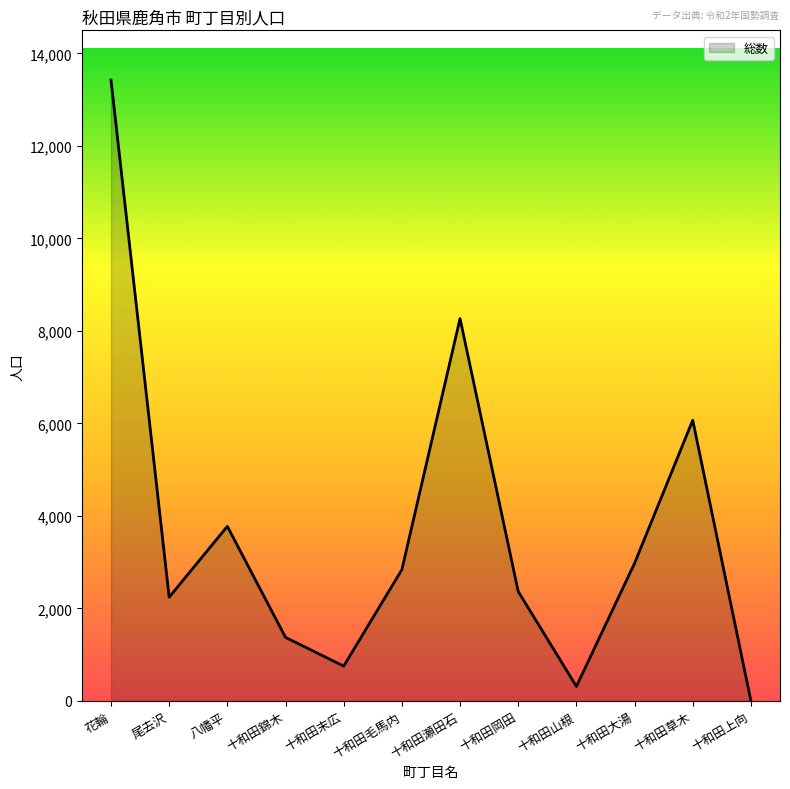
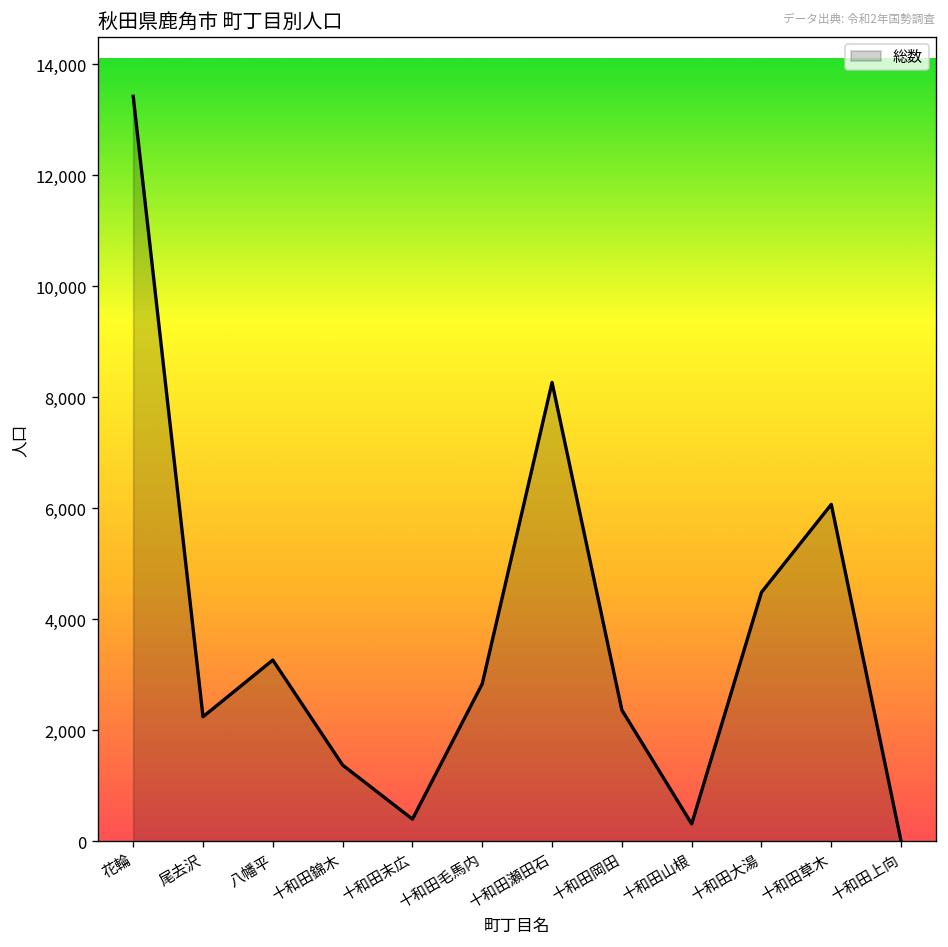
  {
    "花輪": "13,400",
    "尾去沢": "2,200",
-   "八幡平": "3,800",
+   "八幡平": "3,300",
    "十和田錦木": "1,400",
-   "十和田末広": "800",
+   "十和田末広": "400",
    "十和田毛馬内": "2,800",
    "十和田瀬田石": "8,300",
    "十和田岡田": "2,400",
    "十和田山根": "300",
-   "十和田大湯": "3,000",
+   "十和田大湯": "4,500",
    "十和田草木": "6,100",
    "十和田上向": "0"
  }
